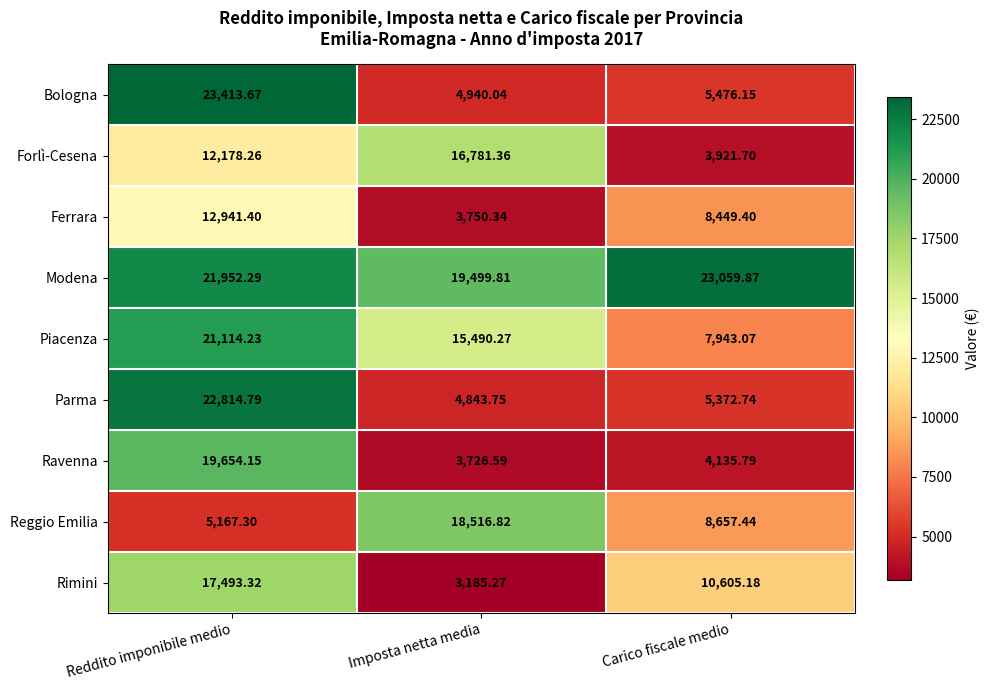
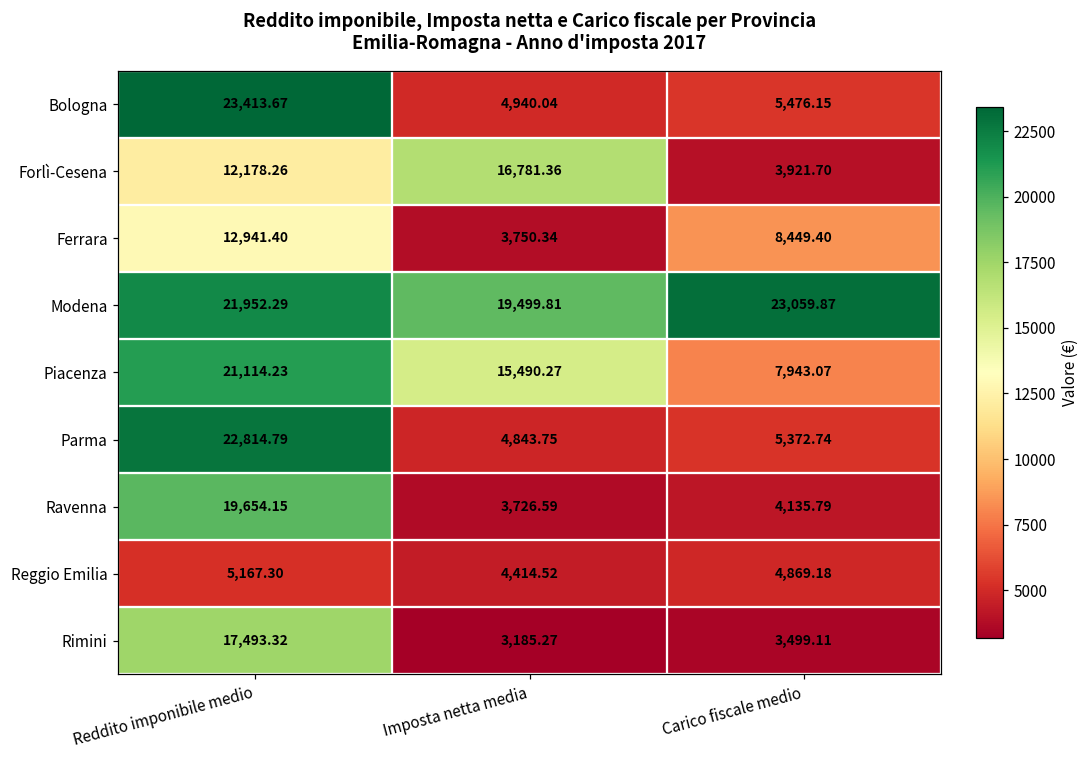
  {
    "Bologna": {
      "Reddito imponibile medio": "23,413.67",
      "Imposta netta media": "4,940.04",
      "Carico fiscale medio": "5,476.15"
    },
    "Forlì-Cesena": {
      "Reddito imponibile medio": "12,178.26",
      "Imposta netta media": "16,781.36",
      "Carico fiscale medio": "3,921.70"
    },
    "Ferrara": {
      "Reddito imponibile medio": "12,941.40",
      "Imposta netta media": "3,750.34",
      "Carico fiscale medio": "8,449.40"
    },
    "Modena": {
      "Reddito imponibile medio": "21,952.29",
      "Imposta netta media": "19,499.81",
      "Carico fiscale medio": "23,059.87"
    },
    "Piacenza": {
      "Reddito imponibile medio": "21,114.23",
      "Imposta netta media": "15,490.27",
      "Carico fiscale medio": "7,943.07"
    },
    "Parma": {
      "Reddito imponibile medio": "22,814.79",
      "Imposta netta media": "4,843.75",
      "Carico fiscale medio": "5,372.74"
    },
    "Ravenna": {
      "Reddito imponibile medio": "19,654.15",
      "Imposta netta media": "3,726.59",
      "Carico fiscale medio": "4,135.79"
    },
    "Reggio Emilia": {
      "Reddito imponibile medio": "5,167.30",
-     "Imposta netta media": "18,516.82",
-     "Carico fiscale medio": "8,657.44"
+     "Imposta netta media": "4,414.52",
+     "Carico fiscale medio": "4,869.18"
    },
    "Rimini": {
      "Reddito imponibile medio": "17,493.32",
      "Imposta netta media": "3,185.27",
-     "Carico fiscale medio": "10,605.18"
+     "Carico fiscale medio": "3,499.11"
    }
  }
